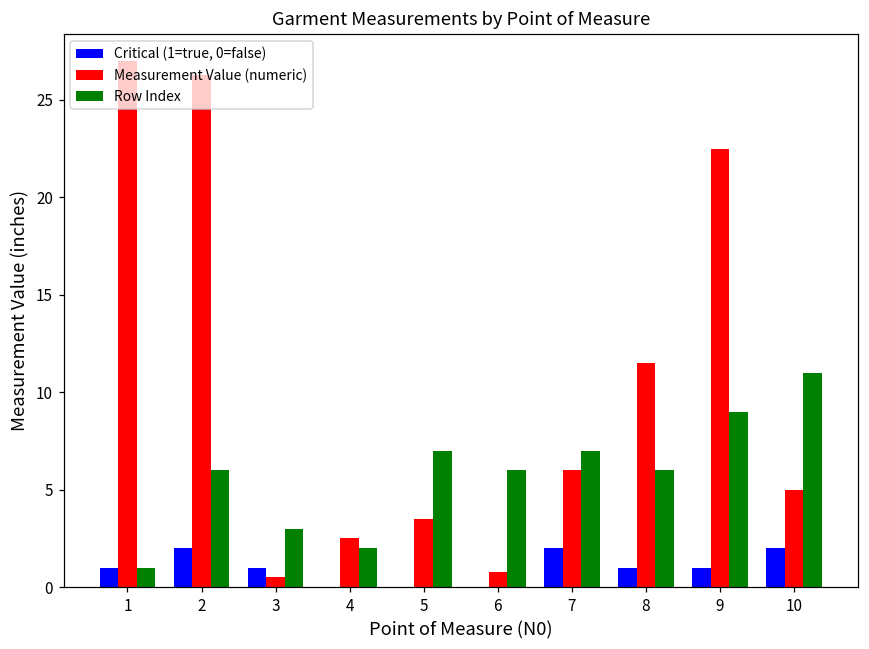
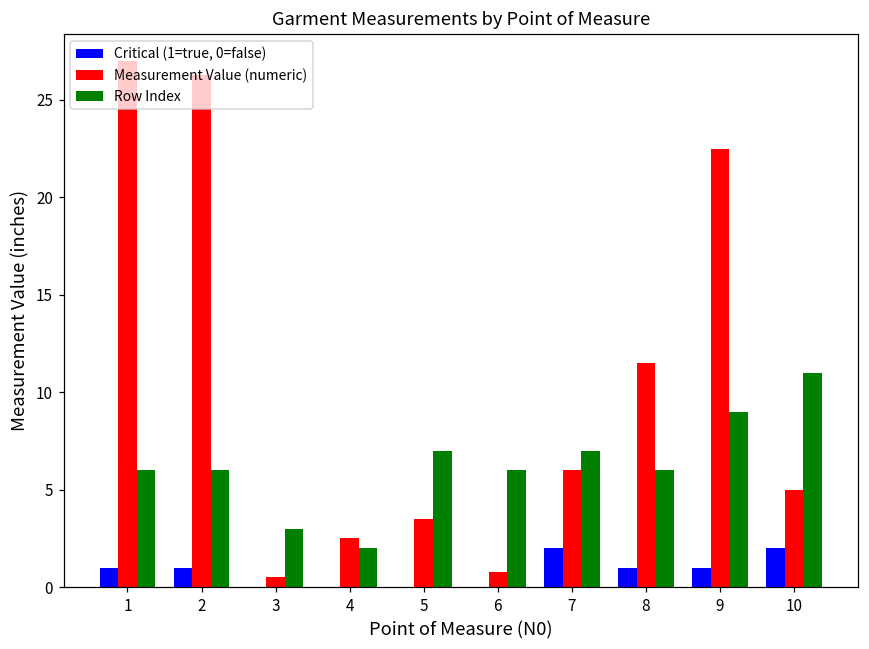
  {
    "Critical (1=true, 0=false)": {
      "1": 1,
-     "2": 2,
-     "3": 1,
+     "2": 1,
+     "3": 0,
      "4": 0,
      "5": 0,
      "6": 0,
      "7": 2,
      "8": 1,
      "9": 1,
      "10": 2
    },
    "Measurement Value (numeric)": {
      "3": 0.5,
      "4": 2.5,
      "5": 3.5,
      "6": 0.8,
      "7": 6,
      "8": 11.5,
      "9": 22.5,
      "10": 5
    },
    "Row Index": {
-     "1": 1,
+     "1": 6,
      "2": 6,
      "3": 3,
      "4": 2,
      "5": 7,
      "6": 6,
      "7": 7,
      "8": 6,
      "9": 9,
      "10": 11
    }
  }
